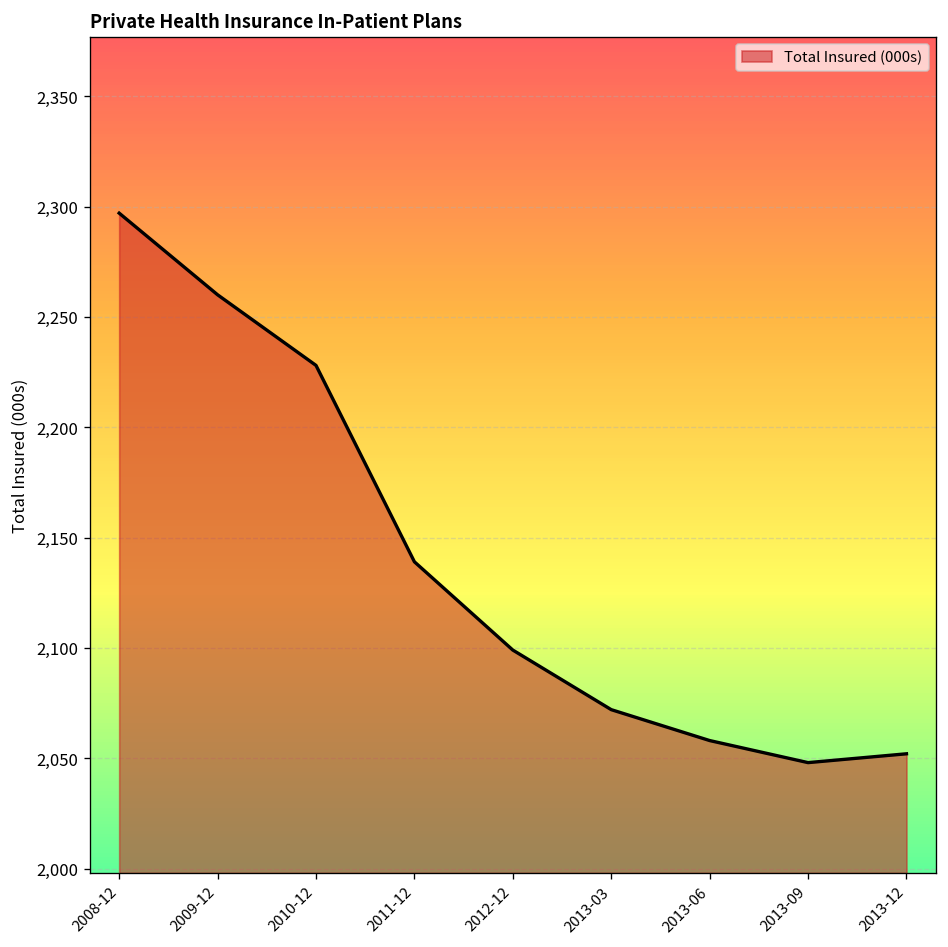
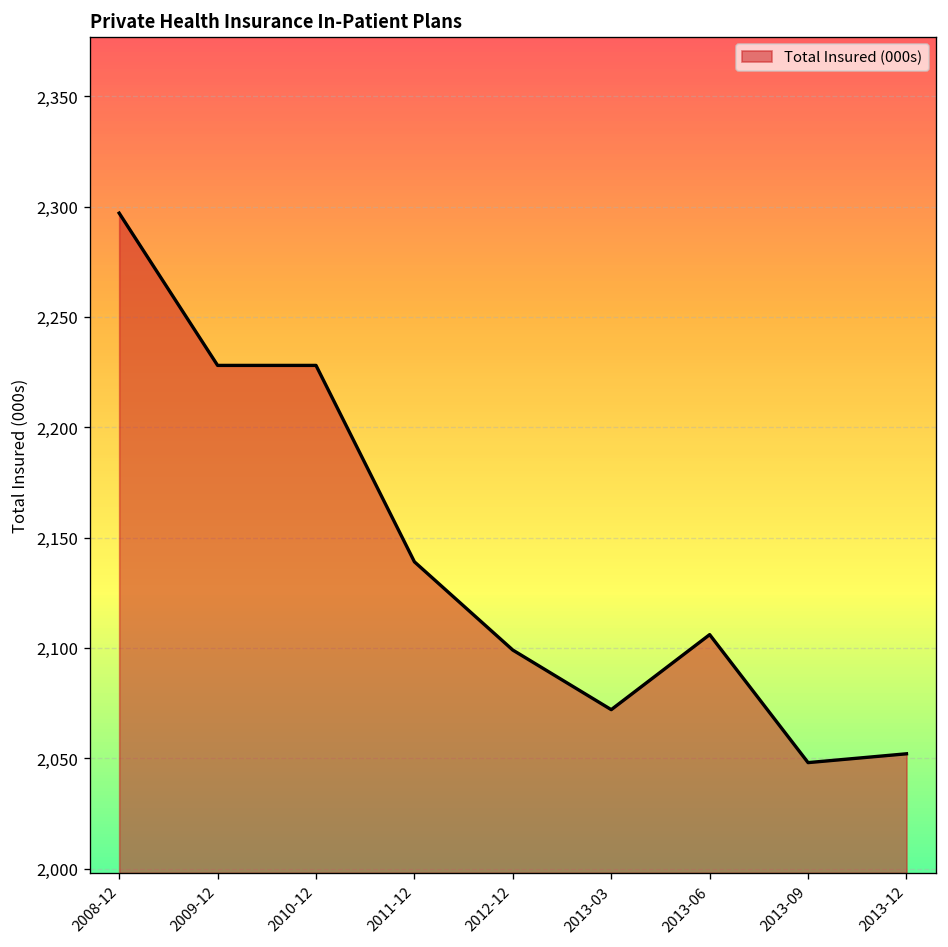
  {
    "2008-12": "2,297",
-   "2009-12": "2,260",
+   "2009-12": "2,228",
    "2010-12": "2,228",
    "2011-12": "2,139",
    "2012-12": "2,099",
    "2013-03": "2,072",
-   "2013-06": "2,058",
+   "2013-06": "2,106",
    "2013-09": "2,048",
    "2013-12": "2,052"
  }
